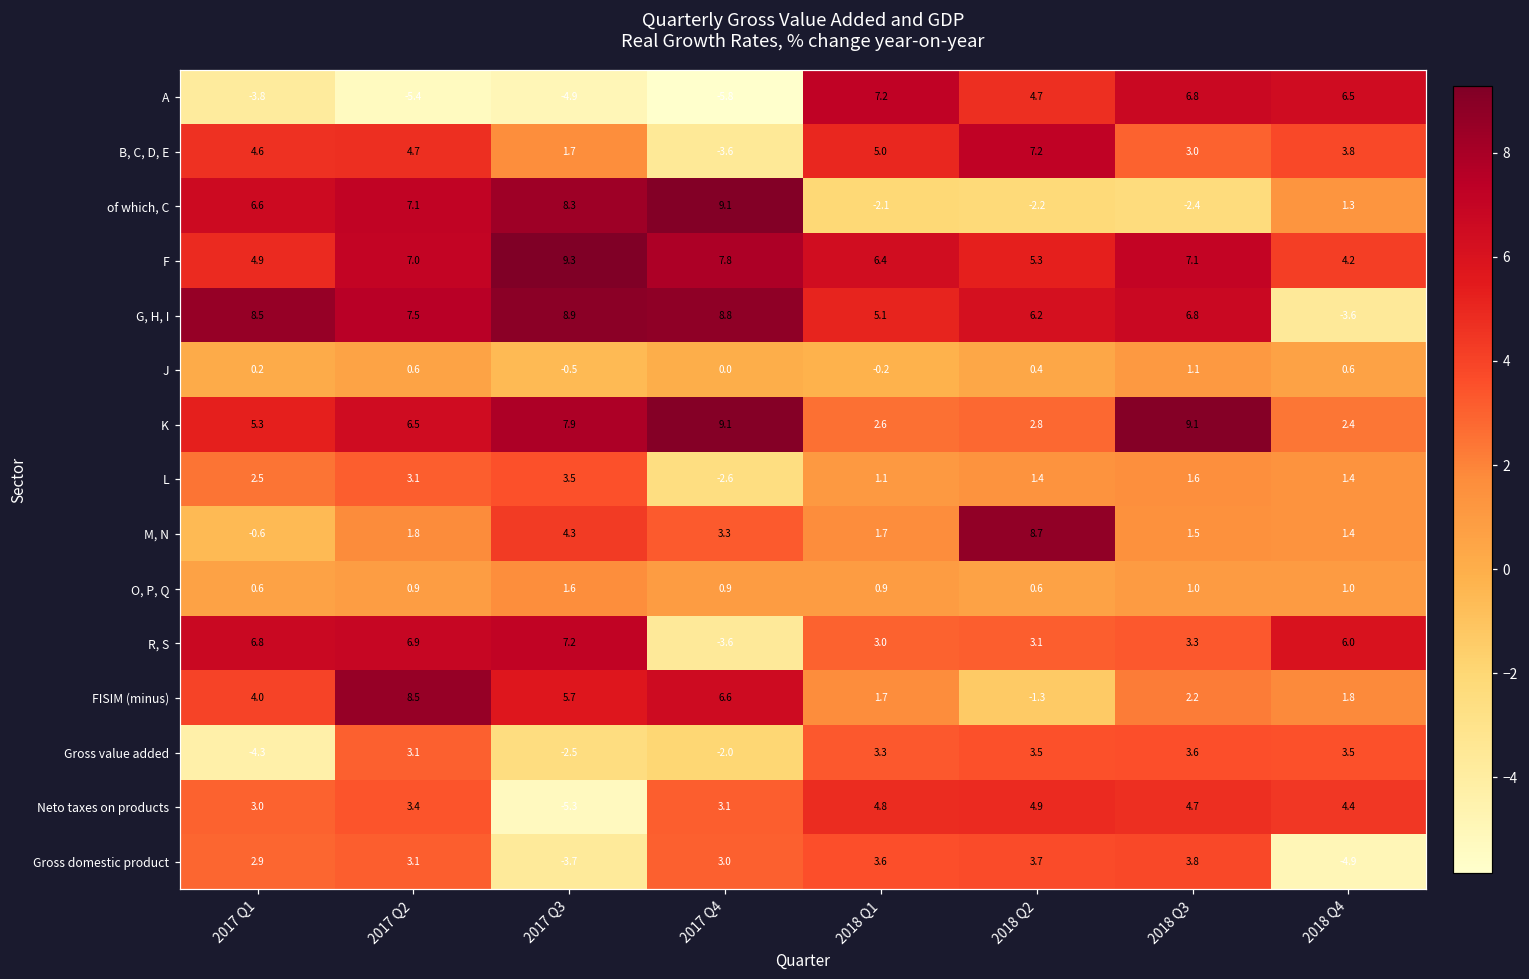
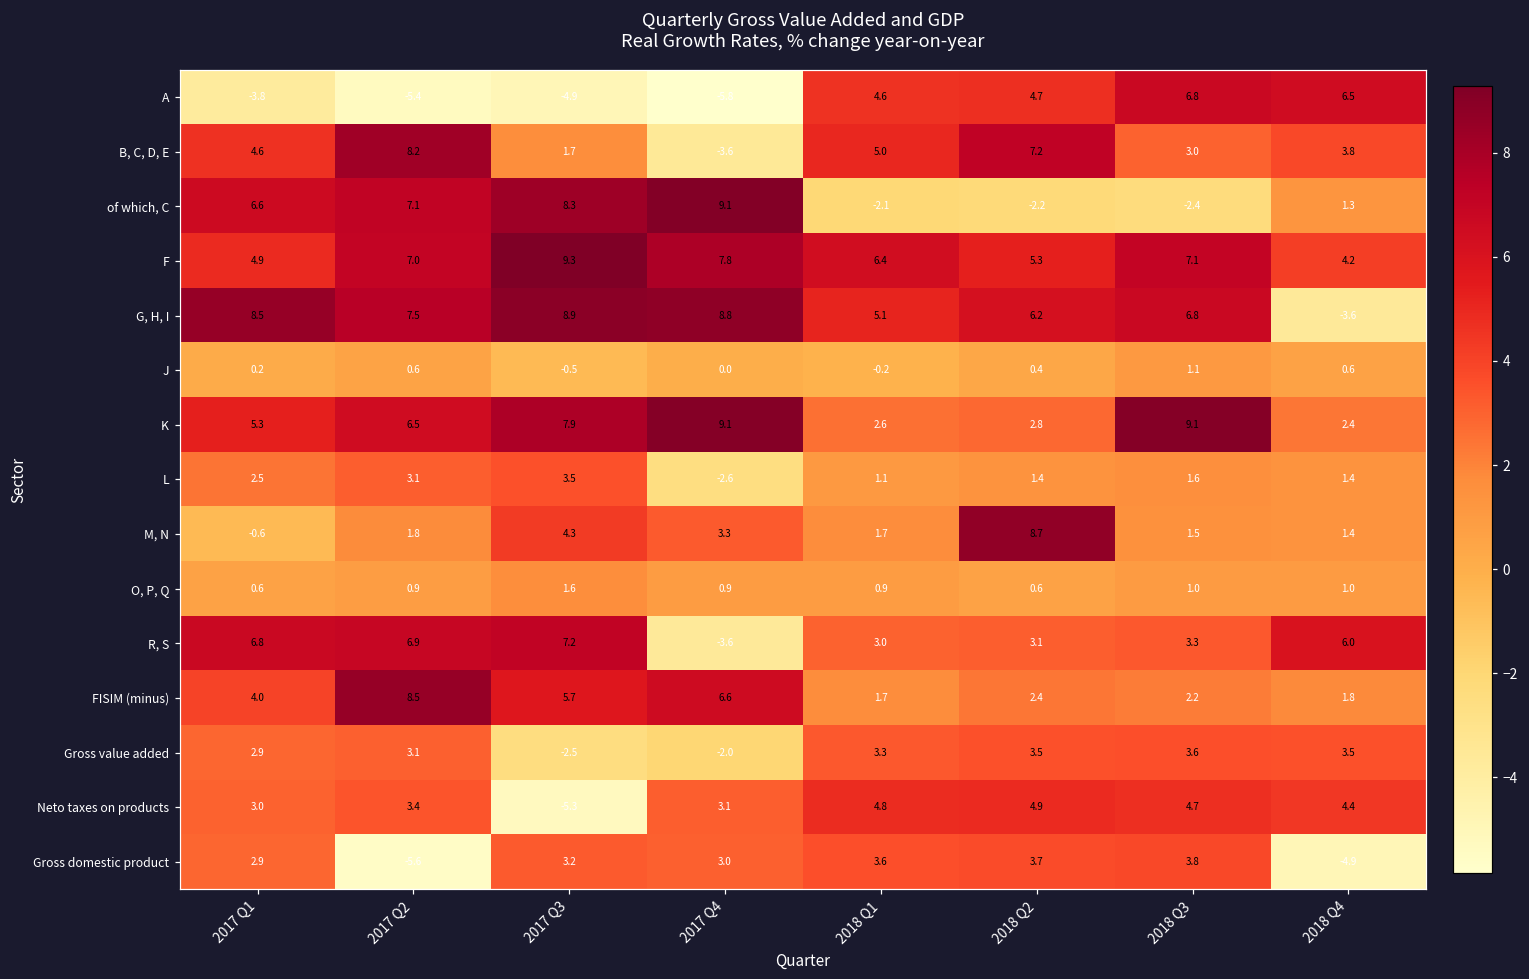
  {
    "A": {
      "2017 Q1": -3.8,
      "2017 Q2": -5.4,
      "2017 Q3": -4.9,
      "2017 Q4": -5.8,
-     "2018 Q1": 7.2,
+     "2018 Q1": 4.6,
      "2018 Q2": 4.7,
      "2018 Q3": 6.8,
      "2018 Q4": 6.5
    },
    "B, C, D, E": {
      "2017 Q1": 4.6,
-     "2017 Q2": 4.7,
+     "2017 Q2": 8.2,
      "2017 Q3": 1.7,
      "2017 Q4": -3.6,
      "2018 Q1": 5.0,
      "2018 Q2": 7.2,
      "2018 Q3": 3.0,
      "2018 Q4": 3.8
    },
    "of which, C": {
      "2017 Q1": 6.6,
      "2017 Q2": 7.1,
      "2017 Q3": 8.3,
      "2017 Q4": 9.1,
      "2018 Q1": -2.1,
      "2018 Q2": -2.2,
      "2018 Q3": -2.4,
      "2018 Q4": 1.3
    },
    "F": {
      "2017 Q1": 4.9,
      "2017 Q2": 7.0,
      "2017 Q3": 9.3,
      "2017 Q4": 7.8,
      "2018 Q1": 6.4,
      "2018 Q2": 5.3,
      "2018 Q3": 7.1,
      "2018 Q4": 4.2
    },
    "G, H, I": {
      "2017 Q1": 8.5,
      "2017 Q2": 7.5,
      "2017 Q3": 8.9,
      "2017 Q4": 8.8,
      "2018 Q1": 5.1,
      "2018 Q2": 6.2,
      "2018 Q3": 6.8,
      "2018 Q4": -3.6
    },
    "J": {
      "2017 Q1": 0.2,
      "2017 Q2": 0.6,
      "2017 Q3": -0.5,
      "2017 Q4": 0.0,
      "2018 Q1": -0.2,
      "2018 Q2": 0.4,
      "2018 Q3": 1.1,
      "2018 Q4": 0.6
    },
    "K": {
      "2017 Q1": 5.3,
      "2017 Q2": 6.5,
      "2017 Q3": 7.9,
      "2017 Q4": 9.1,
      "2018 Q1": 2.6,
      "2018 Q2": 2.8,
      "2018 Q3": 9.1,
      "2018 Q4": 2.4
    },
    "L": {
      "2017 Q1": 2.5,
      "2017 Q2": 3.1,
      "2017 Q3": 3.5,
      "2017 Q4": -2.6,
      "2018 Q1": 1.1,
      "2018 Q2": 1.4,
      "2018 Q3": 1.6,
      "2018 Q4": 1.4
    },
    "M, N": {
      "2017 Q1": -0.6,
      "2017 Q2": 1.8,
      "2017 Q3": 4.3,
      "2017 Q4": 3.3,
      "2018 Q1": 1.7,
      "2018 Q2": 8.7,
      "2018 Q3": 1.5,
      "2018 Q4": 1.4
    },
    "O, P, Q": {
      "2017 Q1": 0.6,
      "2017 Q2": 0.9,
      "2017 Q3": 1.6,
      "2017 Q4": 0.9,
      "2018 Q1": 0.9,
      "2018 Q2": 0.6,
      "2018 Q3": 1.0,
      "2018 Q4": 1.0
    },
    "R, S": {
      "2017 Q1": 6.8,
      "2017 Q2": 6.9,
      "2017 Q3": 7.2,
      "2017 Q4": -3.6,
      "2018 Q1": 3.0,
      "2018 Q2": 3.1,
      "2018 Q3": 3.3,
      "2018 Q4": 6.0
    },
    "FISIM (minus)": {
      "2017 Q1": 4.0,
      "2017 Q2": 8.5,
      "2017 Q3": 5.7,
      "2017 Q4": 6.6,
      "2018 Q1": 1.7,
-     "2018 Q2": -1.3,
+     "2018 Q2": 2.4,
      "2018 Q3": 2.2,
      "2018 Q4": 1.8
    },
    "Gross value added": {
-     "2017 Q1": -4.3,
+     "2017 Q1": 2.9,
      "2017 Q2": 3.1,
      "2017 Q3": -2.5,
      "2017 Q4": -2.0,
      "2018 Q1": 3.3,
      "2018 Q2": 3.5,
      "2018 Q3": 3.6,
      "2018 Q4": 3.5
    },
    "Neto taxes on products": {
      "2017 Q1": 3.0,
      "2017 Q2": 3.4,
      "2017 Q3": -5.3,
      "2017 Q4": 3.1,
      "2018 Q1": 4.8,
      "2018 Q2": 4.9,
      "2018 Q3": 4.7,
      "2018 Q4": 4.4
    },
    "Gross domestic product": {
      "2017 Q1": 2.9,
-     "2017 Q2": 3.1,
-     "2017 Q3": -3.7,
+     "2017 Q2": -5.6,
+     "2017 Q3": 3.2,
      "2017 Q4": 3.0,
      "2018 Q1": 3.6,
      "2018 Q2": 3.7,
      "2018 Q3": 3.8,
      "2018 Q4": -4.9
    }
  }
